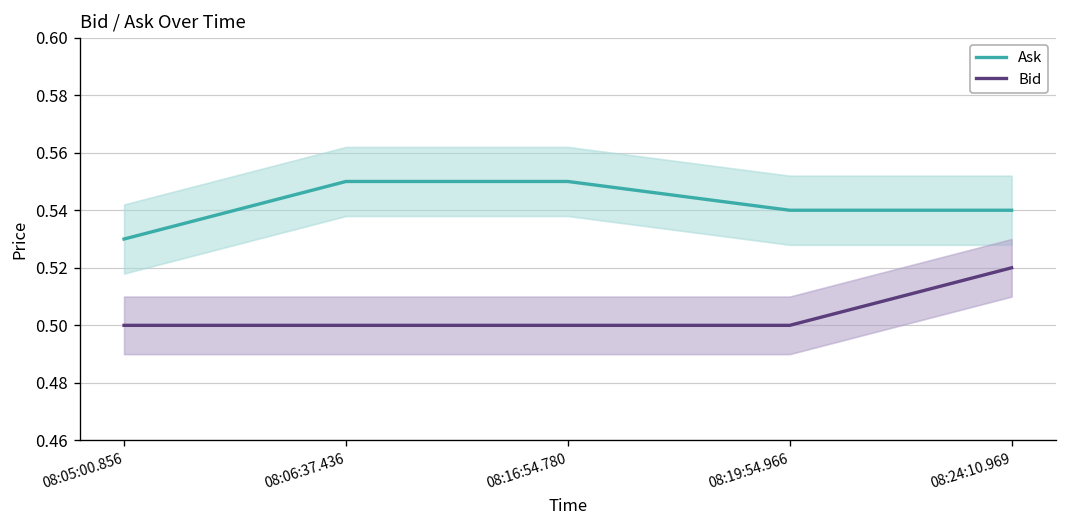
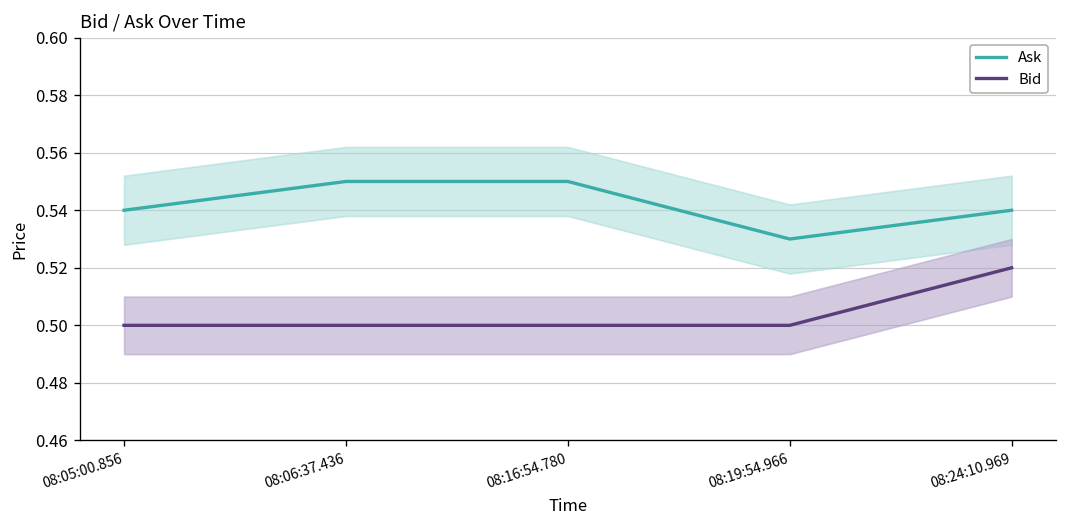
  {
    "Ask": {
-     "08:05:00.856": 0.53,
+     "08:05:00.856": 0.54,
      "08:06:37.436": 0.55,
      "08:16:54.780": 0.55,
-     "08:19:54.966": 0.54,
+     "08:19:54.966": 0.53,
      "08:24:10.969": 0.54
    },
    "Bid": {
      "08:05:00.856": 0.50,
      "08:06:37.436": 0.50,
      "08:16:54.780": 0.50,
      "08:19:54.966": 0.50,
      "08:24:10.969": 0.52
    }
  }
